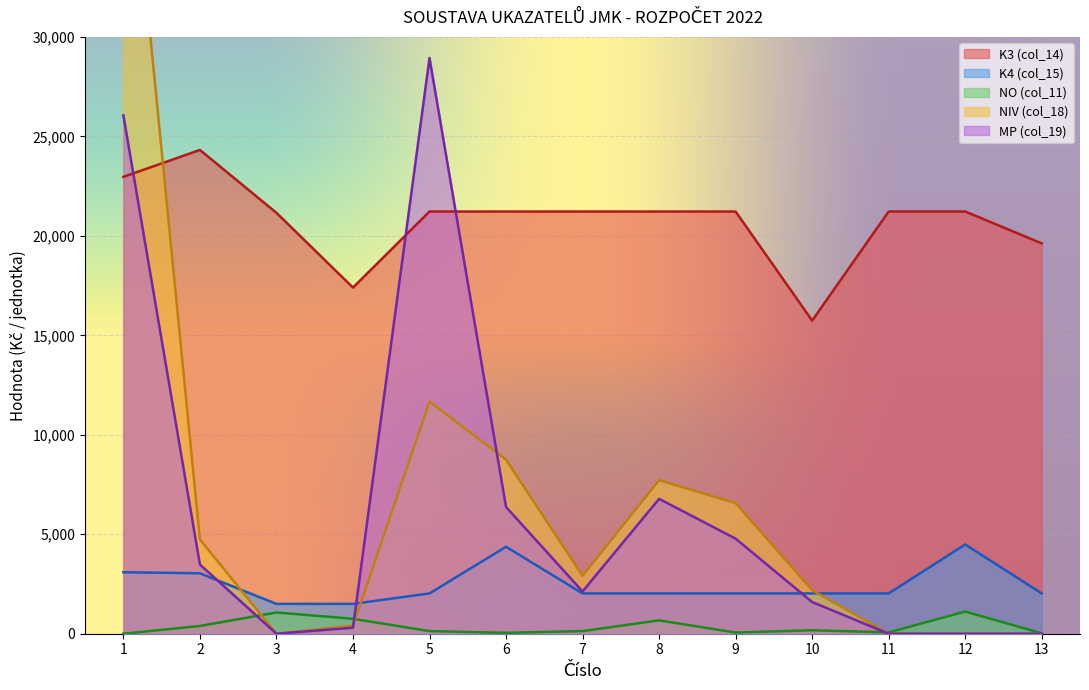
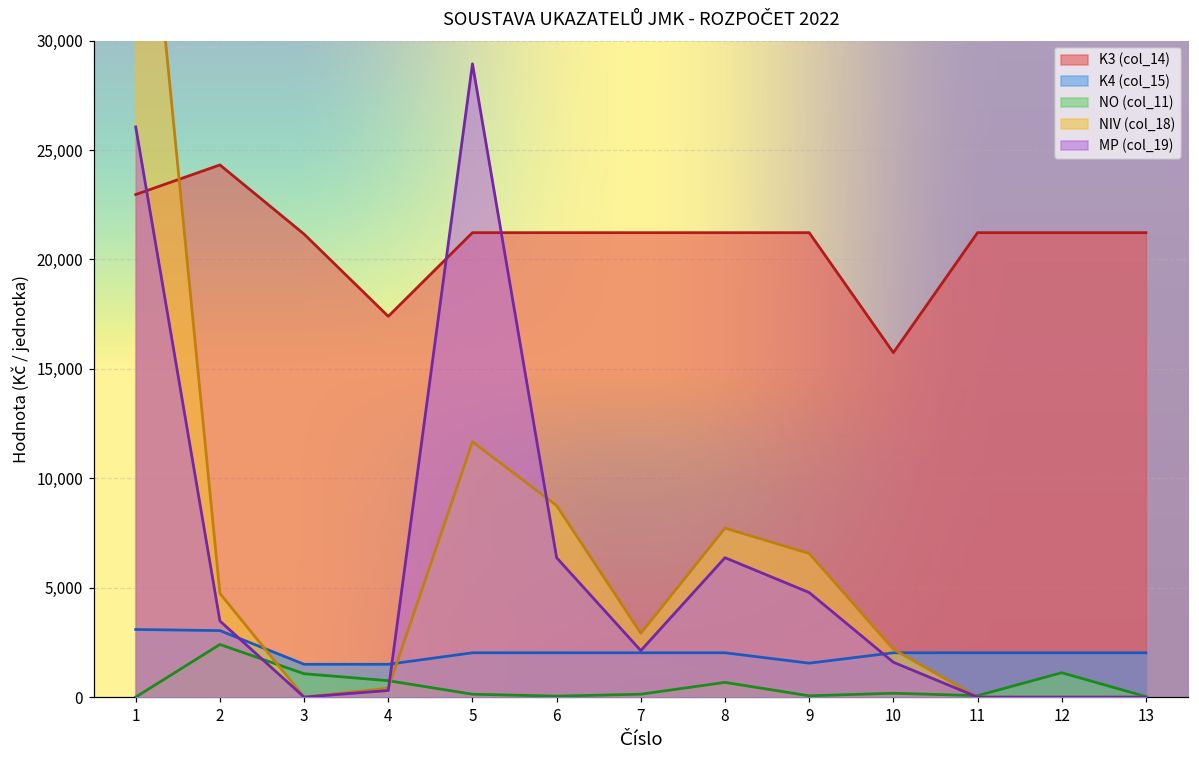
  {
    "K3 (col_14)": {
      "1": "23,000",
      "2": "24,300",
      "3": "21,200",
      "4": "17,400",
      "5": "21,200",
      "6": "21,200",
      "7": "21,200",
      "8": "21,200",
      "9": "21,200",
      "10": "15,700",
      "11": "21,200",
      "12": "21,200",
-     "13": "19,600"
+     "13": "21,200"
    },
    "K4 (col_15)": {
      "1": "3,100",
      "2": "3,000",
      "3": "1,500",
      "4": "1,500",
      "5": "2,000",
-     "6": "4,400",
+     "6": "2,000",
      "8": "2,000",
-     "9": "2,000",
+     "9": "1,600",
      "10": "2,000",
      "11": "2,000",
-     "12": "4,500",
+     "12": "2,000",
      "13": "2,000"
    },
    "NO (col_11)": {
      "1": "0",
-     "2": "400",
+     "2": "2,400",
      "3": "1,100",
      "4": "800",
      "5": "100",
      "6": "0",
      "7": "100",
      "8": "700",
      "9": "100",
      "10": "200",
      "12": "1,100"
    },
    "NIV (col_18)": {
      "2": "4,700",
      "5": "11,700",
      "6": "8,800",
      "7": "2,900",
      "8": "7,700",
      "9": "6,600",
      "10": "2,200"
    },
    "MP (col_19)": {
      "1": "26,100",
      "2": "3,500",
      "5": "28,900",
      "6": "6,400",
-     "8": "6,800",
+     "8": "6,400",
      "9": "4,800",
      "10": "1,600"
    }
  }
